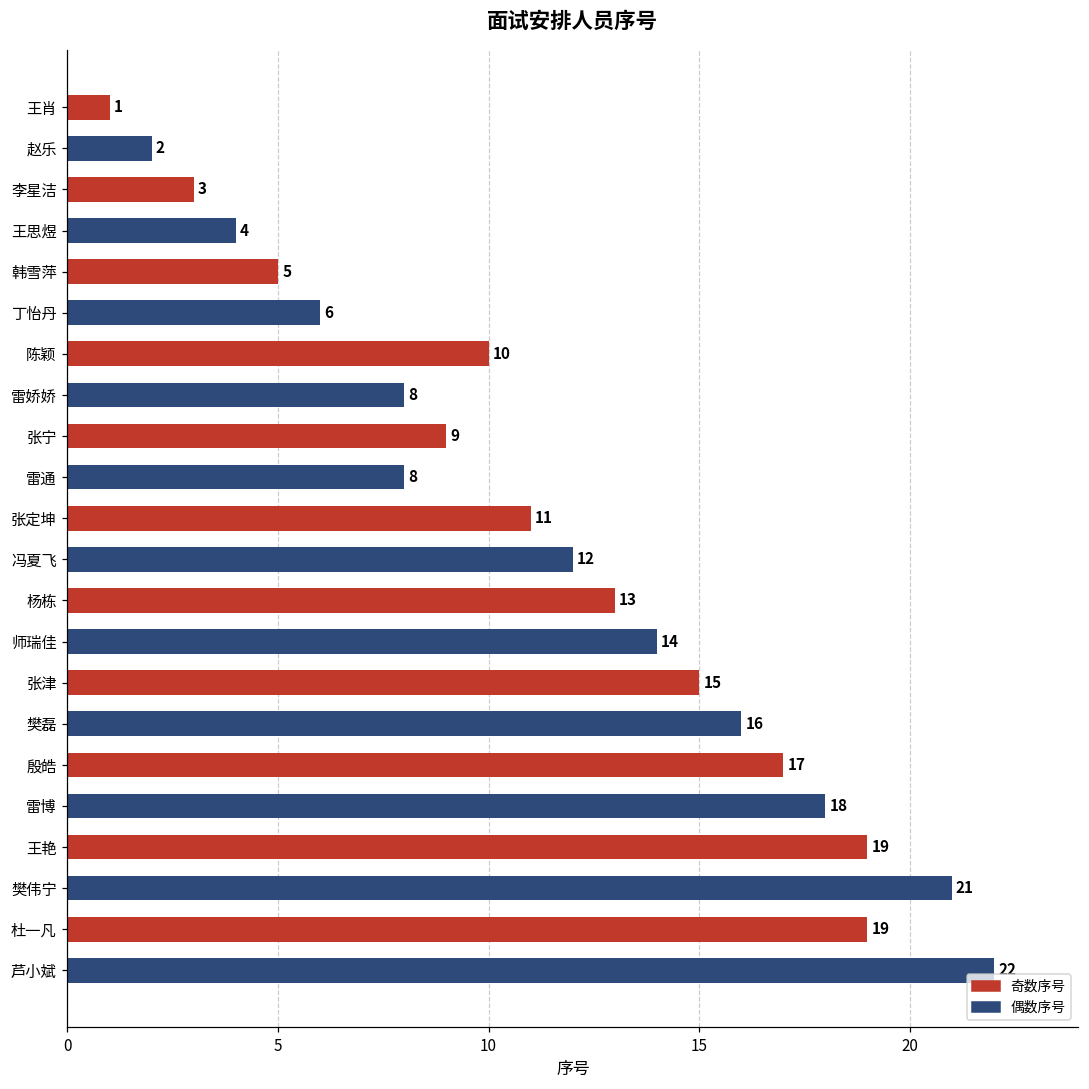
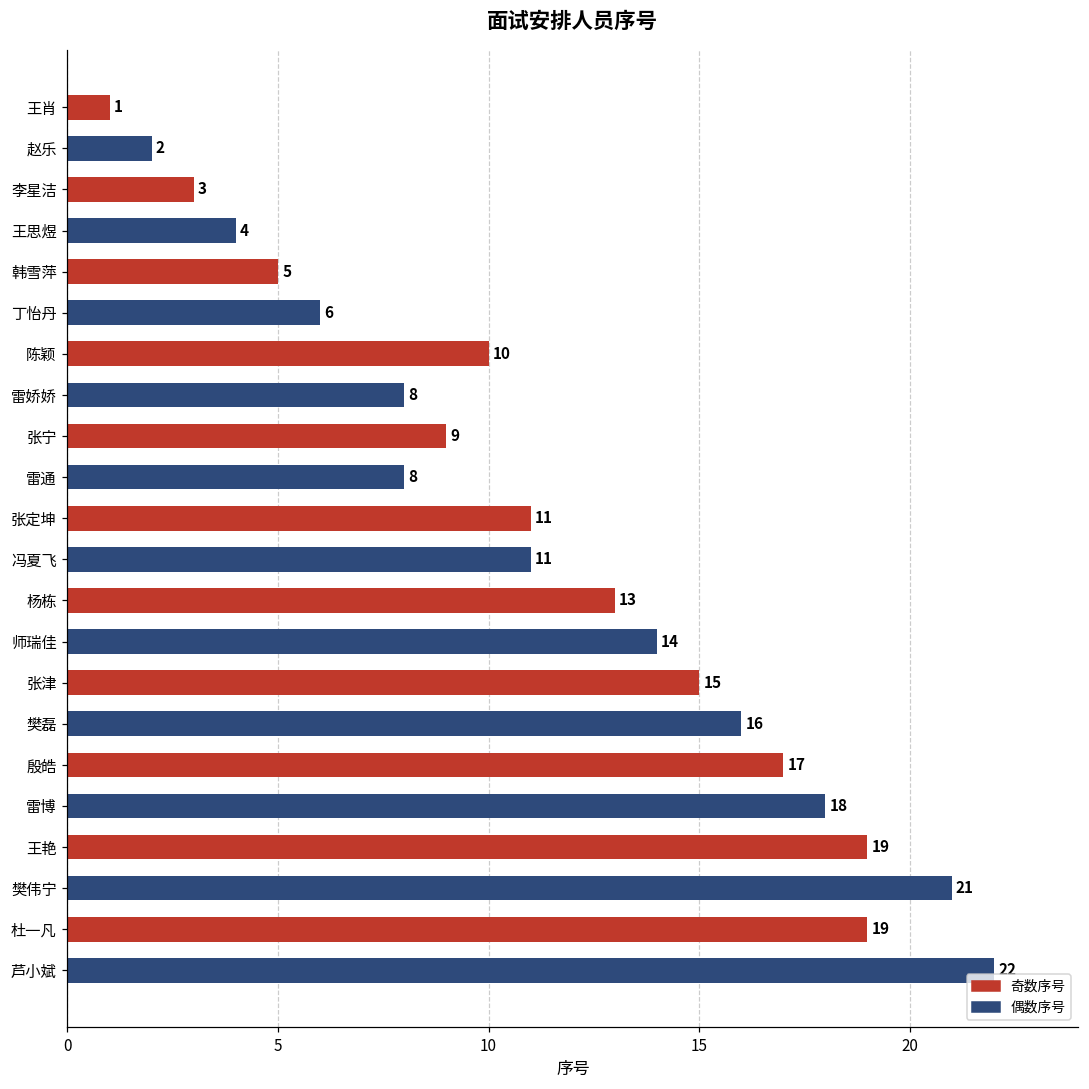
  {
    "王肖": 1,
    "赵乐": 2,
    "李星洁": 3,
    "王思煜": 4,
    "韩雪萍": 5,
    "丁怡丹": 6,
    "陈颖": 10,
    "雷娇娇": 8,
    "张宁": 9,
    "雷通": 8,
    "张定坤": 11,
-   "冯夏飞": 12,
+   "冯夏飞": 11,
    "杨栋": 13,
    "师瑞佳": 14,
    "张津": 15,
    "樊磊": 16,
    "殷皓": 17,
    "雷博": 18,
    "王艳": 19,
    "樊伟宁": 21,
    "杜一凡": 19
  }
